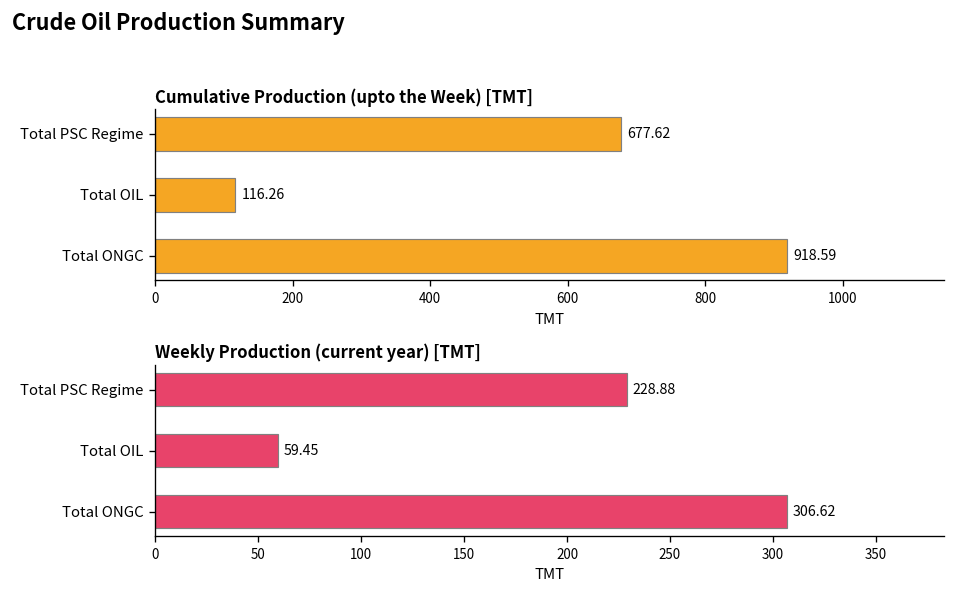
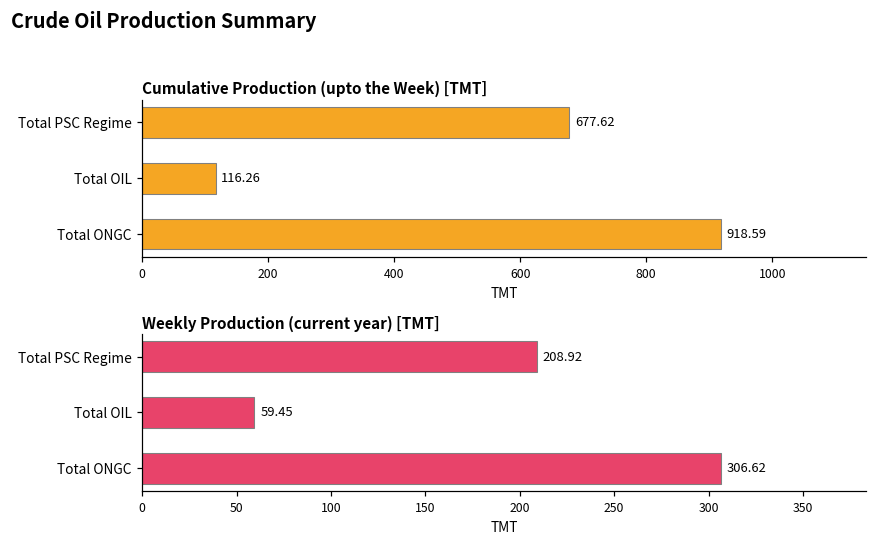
  {
    "Cumulative Production (upto the Week) [TMT]": {
      "Total PSC Regime": 677.62,
      "Total OIL": 116.26,
      "Total ONGC": 918.59
    },
    "Weekly Production (current year) [TMT]": {
-     "Total PSC Regime": 228.88,
+     "Total PSC Regime": 208.92,
      "Total OIL": 59.45,
      "Total ONGC": 306.62
    }
  }
